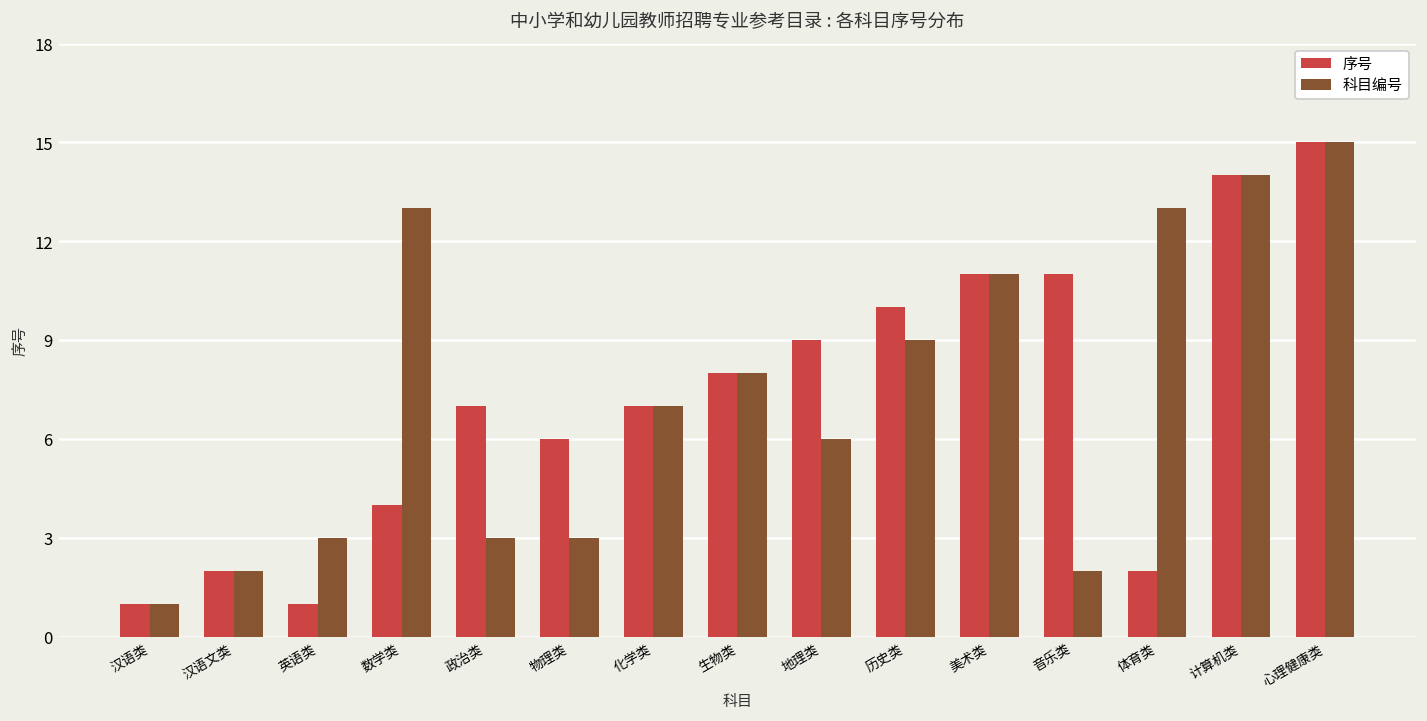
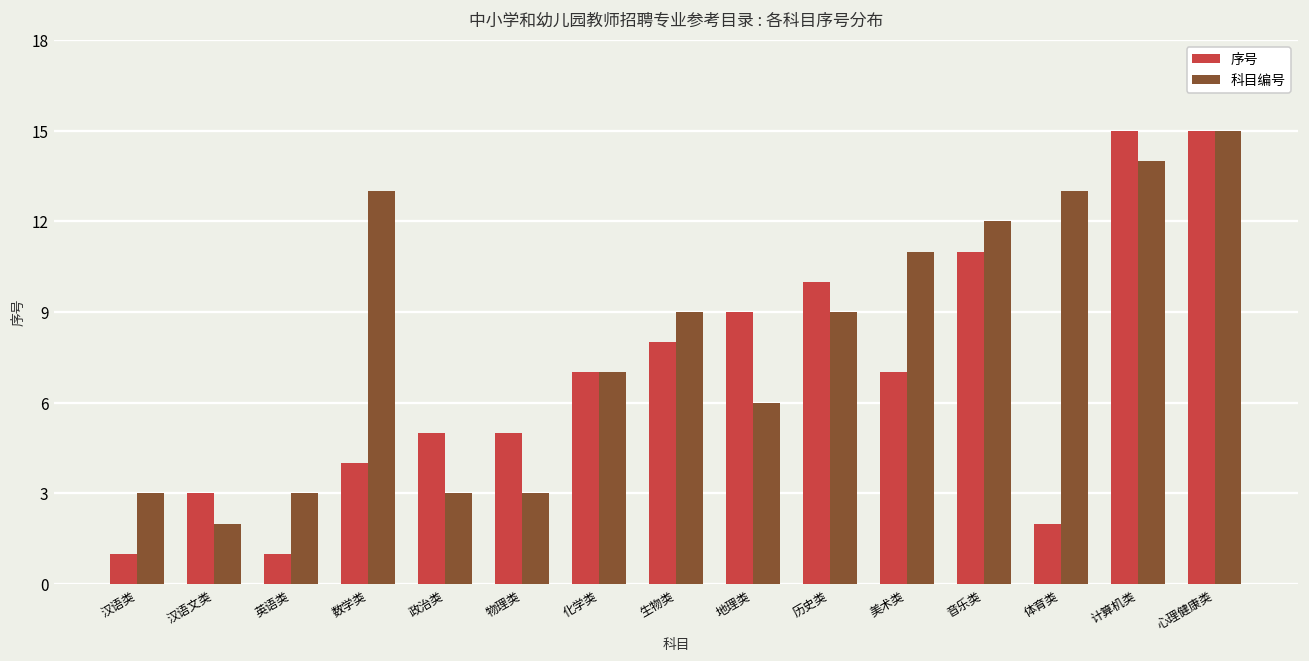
  {
    "序号": {
      "汉语类": 1,
-     "汉语文类": 2,
+     "汉语文类": 3,
      "英语类": 1,
      "数学类": 4,
-     "政治类": 7,
-     "物理类": 6,
+     "政治类": 5,
+     "物理类": 5,
      "化学类": 7,
      "生物类": 8,
      "地理类": 9,
      "历史类": 10,
-     "美术类": 11,
+     "美术类": 7,
      "音乐类": 11,
      "体育类": 2,
-     "计算机类": 14,
+     "计算机类": 15,
      "心理健康类": 15
    },
    "科目编号": {
-     "汉语类": 1,
+     "汉语类": 3,
      "汉语文类": 2,
      "英语类": 3,
      "数学类": 13,
      "政治类": 3,
      "物理类": 3,
      "化学类": 7,
-     "生物类": 8,
+     "生物类": 9,
      "地理类": 6,
      "历史类": 9,
      "美术类": 11,
-     "音乐类": 2,
+     "音乐类": 12,
      "体育类": 13,
      "计算机类": 14,
      "心理健康类": 15
    }
  }
